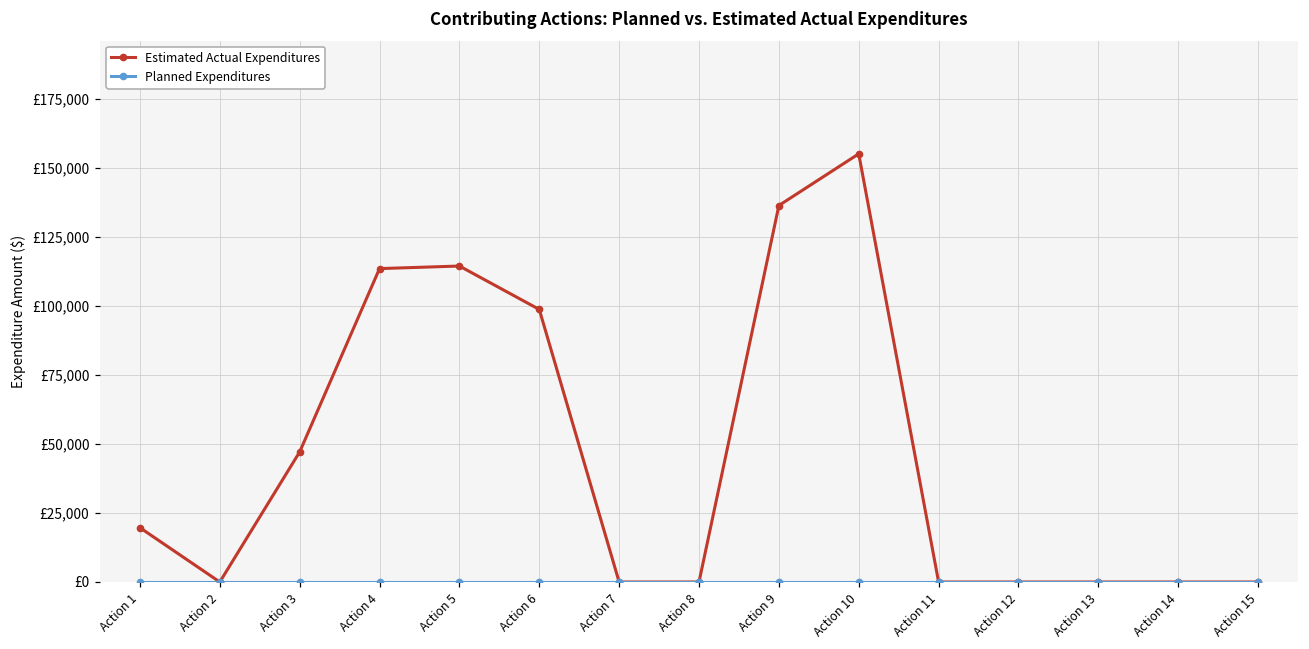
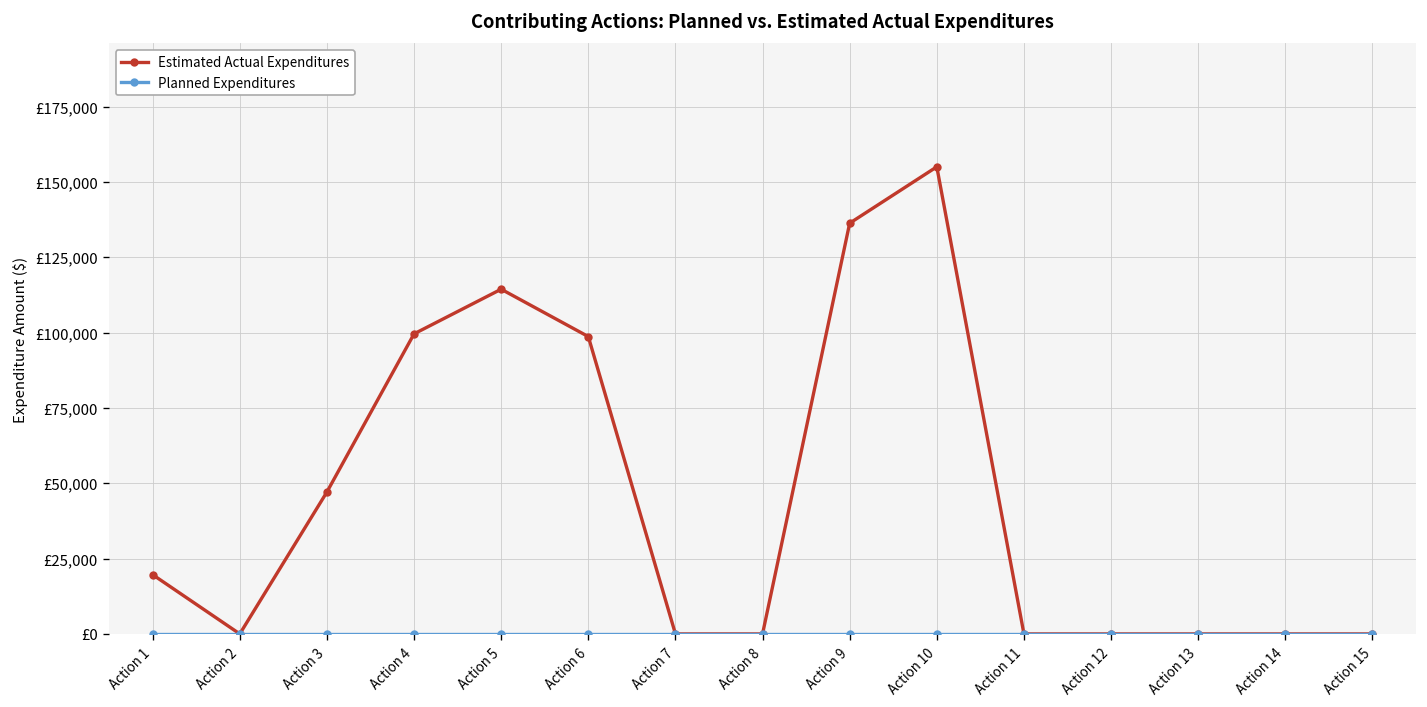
  {
    "Estimated Actual Expenditures": {
      "Action 1": "£20,000",
      "Action 3": "£47,000",
-     "Action 4": "£113,000",
+     "Action 4": "£100,000",
      "Action 5": "£114,000",
      "Action 6": "£99,000",
      "Action 9": "£136,000",
      "Action 10": "£155,000"
    },
    "Planned Expenditures": {
      "Action 1": "£0",
      "Action 3": "£0",
      "Action 4": "£0",
      "Action 5": "£0",
      "Action 6": "£0",
      "Action 9": "£0",
      "Action 10": "£0"
    }
  }
